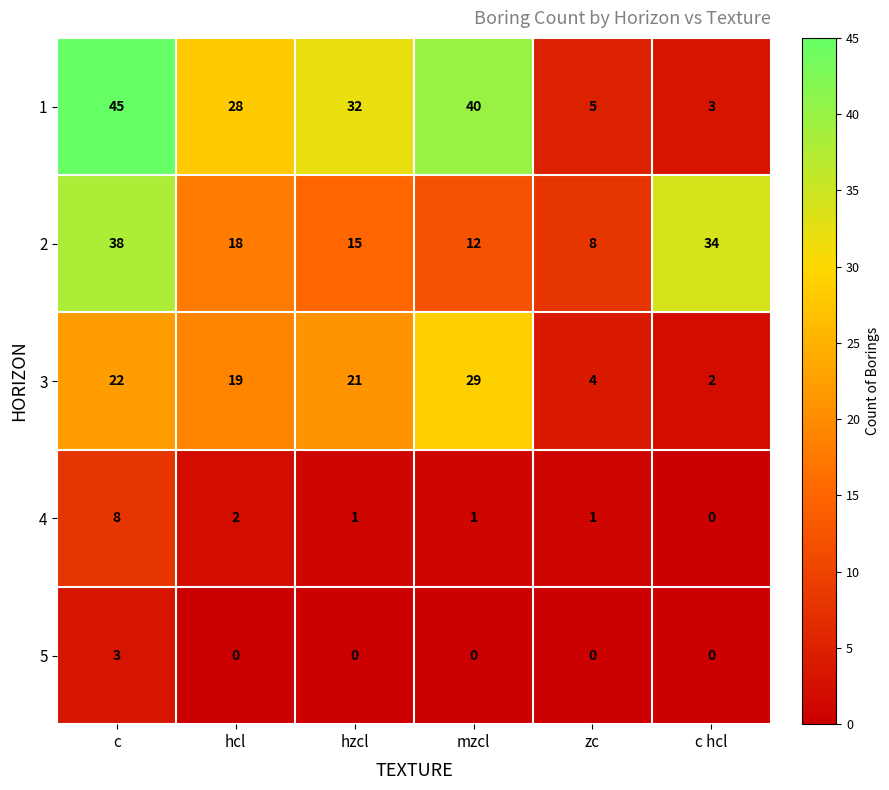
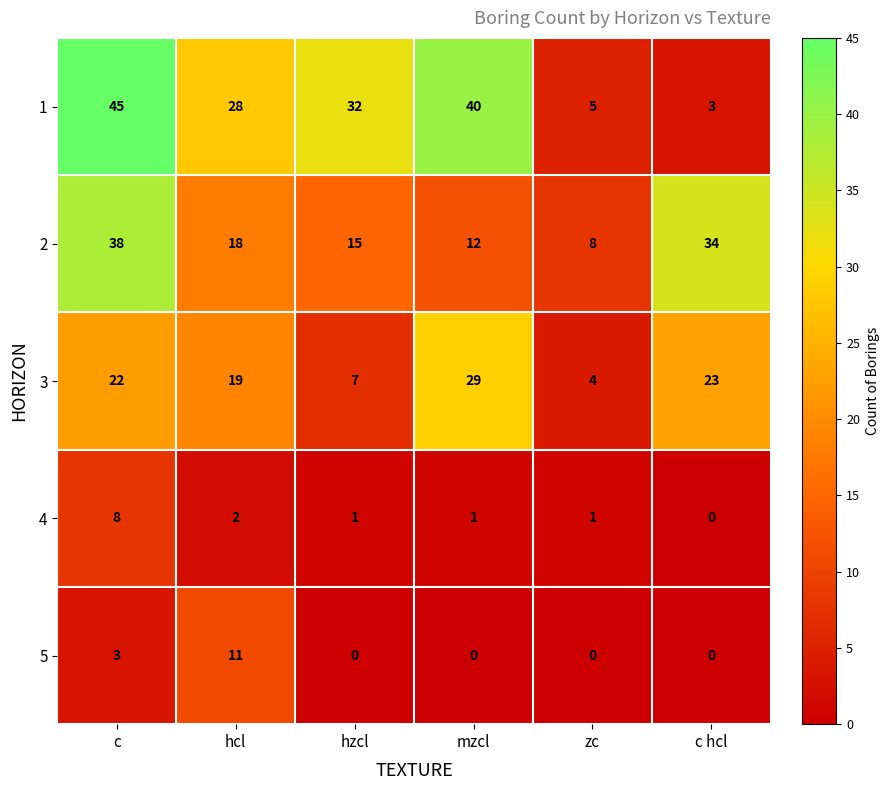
  {
    "1": {
      "c": 45,
      "hcl": 28,
      "hzcl": 32,
      "mzcl": 40,
      "zc": 5,
      "c hcl": 3
    },
    "2": {
      "c": 38,
      "hcl": 18,
      "hzcl": 15,
      "mzcl": 12,
      "zc": 8,
      "c hcl": 34
    },
    "3": {
      "c": 22,
      "hcl": 19,
-     "hzcl": 21,
+     "hzcl": 7,
      "mzcl": 29,
      "zc": 4,
-     "c hcl": 2
+     "c hcl": 23
    },
    "4": {
      "c": 8,
      "hcl": 2,
      "hzcl": 1,
      "mzcl": 1,
      "zc": 1,
      "c hcl": 0
    },
    "5": {
      "c": 3,
-     "hcl": 0,
+     "hcl": 11,
      "hzcl": 0,
      "mzcl": 0,
      "zc": 0,
      "c hcl": 0
    }
  }
